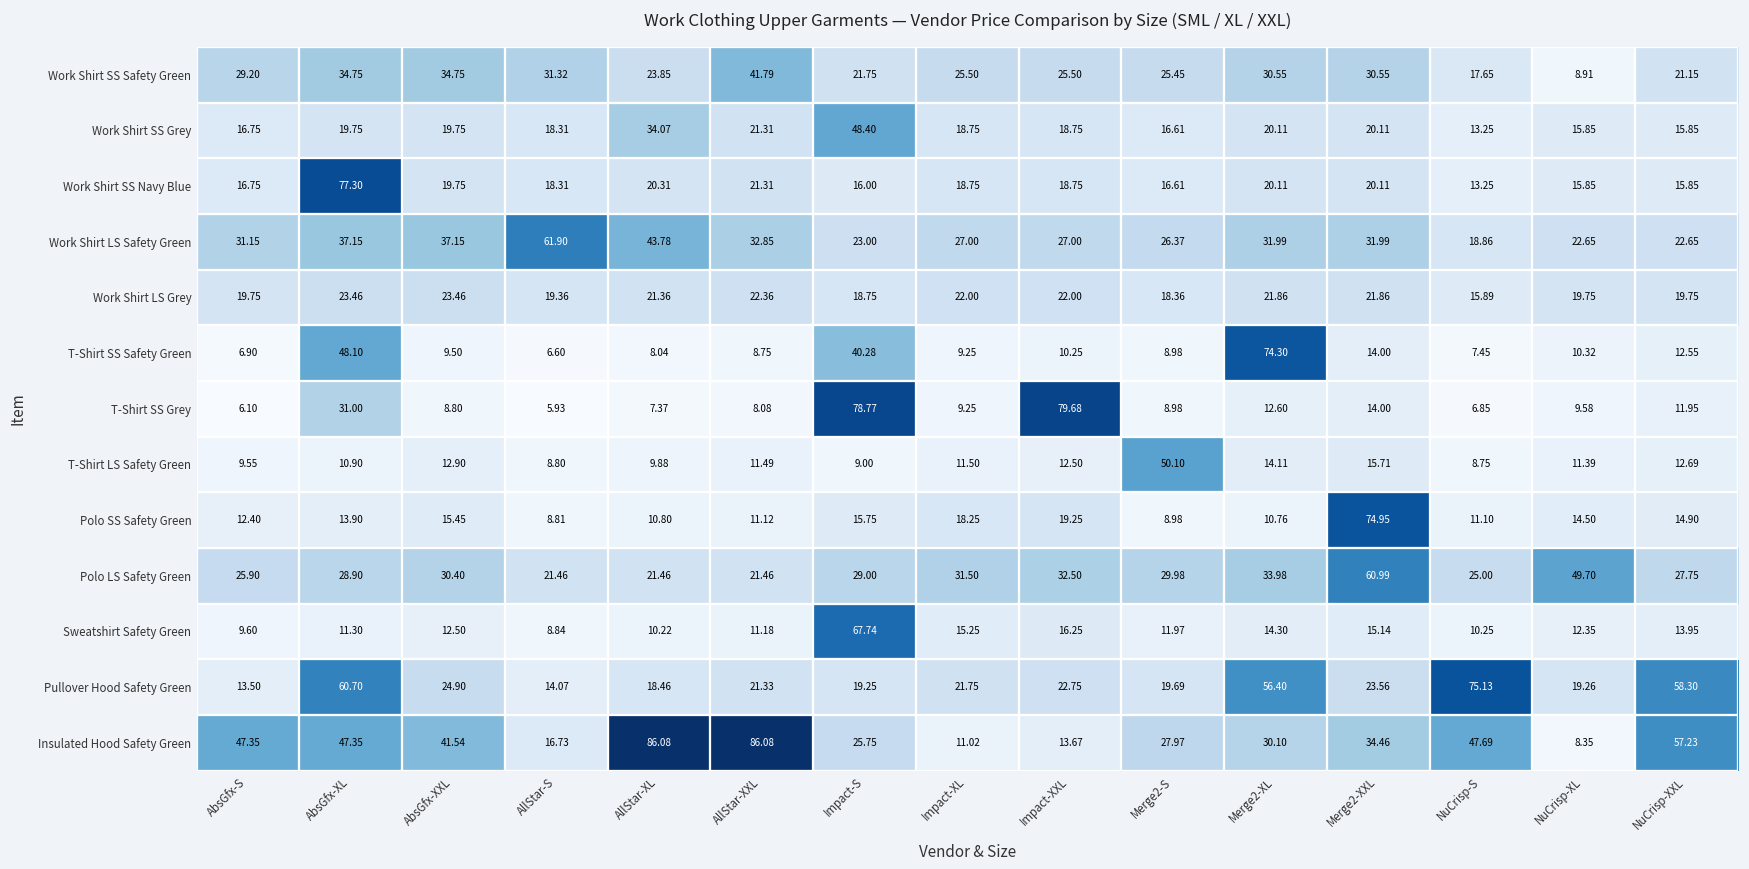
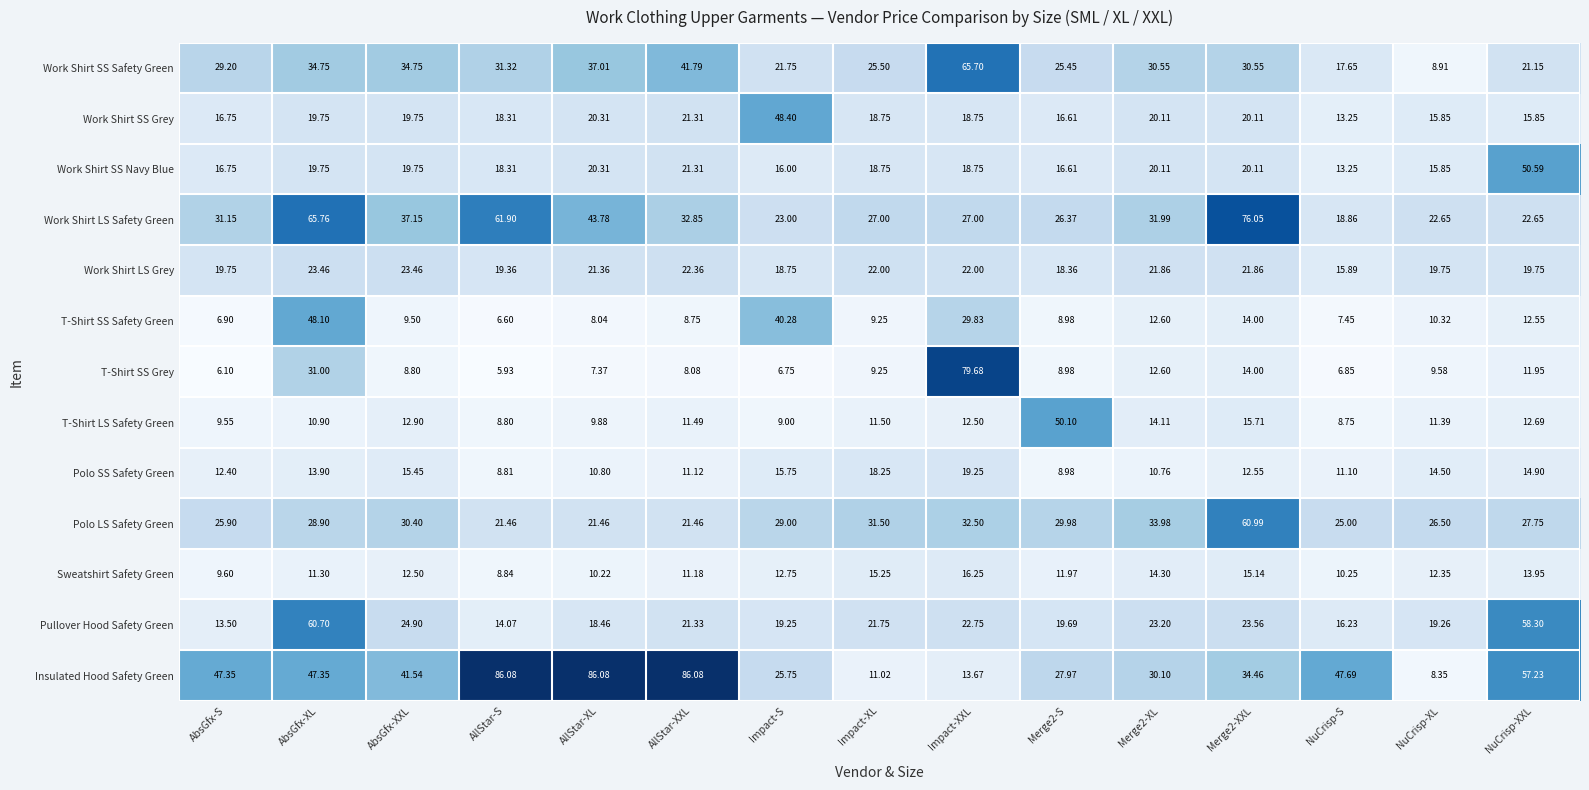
  {
    "Work Shirt SS Safety Green": {
      "AbsGfx-S": 29.20,
      "AbsGfx-XL": 34.75,
      "AbsGfx-XXL": 34.75,
      "AllStar-S": 31.32,
-     "AllStar-XL": 23.85,
+     "AllStar-XL": 37.01,
      "AllStar-XXL": 41.79,
      "Impact-S": 21.75,
      "Impact-XL": 25.50,
-     "Impact-XXL": 25.50,
+     "Impact-XXL": 65.70,
      "Merge2-S": 25.45,
      "Merge2-XL": 30.55,
      "Merge2-XXL": 30.55,
      "NuCrisp-S": 17.65,
      "NuCrisp-XL": 8.91,
      "NuCrisp-XXL": 21.15
    },
    "Work Shirt SS Grey": {
      "AbsGfx-S": 16.75,
      "AbsGfx-XL": 19.75,
      "AbsGfx-XXL": 19.75,
      "AllStar-S": 18.31,
-     "AllStar-XL": 34.07,
+     "AllStar-XL": 20.31,
      "AllStar-XXL": 21.31,
      "Impact-S": 48.40,
      "Impact-XL": 18.75,
      "Impact-XXL": 18.75,
      "Merge2-S": 16.61,
      "Merge2-XL": 20.11,
      "Merge2-XXL": 20.11,
      "NuCrisp-S": 13.25,
      "NuCrisp-XL": 15.85,
      "NuCrisp-XXL": 15.85
    },
    "Work Shirt SS Navy Blue": {
      "AbsGfx-S": 16.75,
-     "AbsGfx-XL": 77.30,
+     "AbsGfx-XL": 19.75,
      "AbsGfx-XXL": 19.75,
      "AllStar-S": 18.31,
      "AllStar-XL": 20.31,
      "AllStar-XXL": 21.31,
      "Impact-S": 16.00,
      "Impact-XL": 18.75,
      "Impact-XXL": 18.75,
      "Merge2-S": 16.61,
      "Merge2-XL": 20.11,
      "Merge2-XXL": 20.11,
      "NuCrisp-S": 13.25,
      "NuCrisp-XL": 15.85,
-     "NuCrisp-XXL": 15.85
+     "NuCrisp-XXL": 50.59
    },
    "Work Shirt LS Safety Green": {
      "AbsGfx-S": 31.15,
-     "AbsGfx-XL": 37.15,
+     "AbsGfx-XL": 65.76,
      "AbsGfx-XXL": 37.15,
      "AllStar-S": 61.90,
      "AllStar-XL": 43.78,
      "AllStar-XXL": 32.85,
      "Impact-S": 23.00,
      "Impact-XL": 27.00,
      "Impact-XXL": 27.00,
      "Merge2-S": 26.37,
      "Merge2-XL": 31.99,
-     "Merge2-XXL": 31.99,
+     "Merge2-XXL": 76.05,
      "NuCrisp-S": 18.86,
      "NuCrisp-XL": 22.65,
      "NuCrisp-XXL": 22.65
    },
    "Work Shirt LS Grey": {
      "AbsGfx-S": 19.75,
      "AbsGfx-XL": 23.46,
      "AbsGfx-XXL": 23.46,
      "AllStar-S": 19.36,
      "AllStar-XL": 21.36,
      "AllStar-XXL": 22.36,
      "Impact-S": 18.75,
      "Impact-XL": 22.00,
      "Impact-XXL": 22.00,
      "Merge2-S": 18.36,
      "Merge2-XL": 21.86,
      "Merge2-XXL": 21.86,
      "NuCrisp-S": 15.89,
      "NuCrisp-XL": 19.75,
      "NuCrisp-XXL": 19.75
    },
    "T-Shirt SS Safety Green": {
      "AbsGfx-S": 6.90,
      "AbsGfx-XL": 48.10,
      "AbsGfx-XXL": 9.50,
      "AllStar-S": 6.60,
      "AllStar-XL": 8.04,
      "AllStar-XXL": 8.75,
      "Impact-S": 40.28,
      "Impact-XL": 9.25,
-     "Impact-XXL": 10.25,
+     "Impact-XXL": 29.83,
      "Merge2-S": 8.98,
-     "Merge2-XL": 74.30,
+     "Merge2-XL": 12.60,
      "Merge2-XXL": 14.00,
      "NuCrisp-S": 7.45,
      "NuCrisp-XL": 10.32,
      "NuCrisp-XXL": 12.55
    },
    "T-Shirt SS Grey": {
      "AbsGfx-S": 6.10,
      "AbsGfx-XL": 31.00,
      "AbsGfx-XXL": 8.80,
      "AllStar-S": 5.93,
      "AllStar-XL": 7.37,
      "AllStar-XXL": 8.08,
-     "Impact-S": 78.77,
+     "Impact-S": 6.75,
      "Impact-XL": 9.25,
      "Impact-XXL": 79.68,
      "Merge2-S": 8.98,
      "Merge2-XL": 12.60,
      "Merge2-XXL": 14.00,
      "NuCrisp-S": 6.85,
      "NuCrisp-XL": 9.58,
      "NuCrisp-XXL": 11.95
    },
    "T-Shirt LS Safety Green": {
      "AbsGfx-S": 9.55,
      "AbsGfx-XL": 10.90,
      "AbsGfx-XXL": 12.90,
      "AllStar-S": 8.80,
      "AllStar-XL": 9.88,
      "AllStar-XXL": 11.49,
      "Impact-S": 9.00,
      "Impact-XL": 11.50,
      "Impact-XXL": 12.50,
      "Merge2-S": 50.10,
      "Merge2-XL": 14.11,
      "Merge2-XXL": 15.71,
      "NuCrisp-S": 8.75,
      "NuCrisp-XL": 11.39,
      "NuCrisp-XXL": 12.69
    },
    "Polo SS Safety Green": {
      "AbsGfx-S": 12.40,
      "AbsGfx-XL": 13.90,
      "AbsGfx-XXL": 15.45,
      "AllStar-S": 8.81,
      "AllStar-XL": 10.80,
      "AllStar-XXL": 11.12,
      "Impact-S": 15.75,
      "Impact-XL": 18.25,
      "Impact-XXL": 19.25,
      "Merge2-S": 8.98,
      "Merge2-XL": 10.76,
-     "Merge2-XXL": 74.95,
+     "Merge2-XXL": 12.55,
      "NuCrisp-S": 11.10,
      "NuCrisp-XL": 14.50,
      "NuCrisp-XXL": 14.90
    },
    "Polo LS Safety Green": {
      "AbsGfx-S": 25.90,
      "AbsGfx-XL": 28.90,
      "AbsGfx-XXL": 30.40,
      "AllStar-S": 21.46,
      "AllStar-XL": 21.46,
      "AllStar-XXL": 21.46,
      "Impact-S": 29.00,
      "Impact-XL": 31.50,
      "Impact-XXL": 32.50,
      "Merge2-S": 29.98,
      "Merge2-XL": 33.98,
      "Merge2-XXL": 60.99,
      "NuCrisp-S": 25.00,
-     "NuCrisp-XL": 49.70,
+     "NuCrisp-XL": 26.50,
      "NuCrisp-XXL": 27.75
    },
    "Sweatshirt Safety Green": {
      "AbsGfx-S": 9.60,
      "AbsGfx-XL": 11.30,
      "AbsGfx-XXL": 12.50,
      "AllStar-S": 8.84,
      "AllStar-XL": 10.22,
      "AllStar-XXL": 11.18,
-     "Impact-S": 67.74,
+     "Impact-S": 12.75,
      "Impact-XL": 15.25,
      "Impact-XXL": 16.25,
      "Merge2-S": 11.97,
      "Merge2-XL": 14.30,
      "Merge2-XXL": 15.14,
      "NuCrisp-S": 10.25,
      "NuCrisp-XL": 12.35,
      "NuCrisp-XXL": 13.95
    },
    "Pullover Hood Safety Green": {
      "AbsGfx-S": 13.50,
      "AbsGfx-XL": 60.70,
      "AbsGfx-XXL": 24.90,
      "AllStar-S": 14.07,
      "AllStar-XL": 18.46,
      "AllStar-XXL": 21.33,
      "Impact-S": 19.25,
      "Impact-XL": 21.75,
      "Impact-XXL": 22.75,
      "Merge2-S": 19.69,
-     "Merge2-XL": 56.40,
+     "Merge2-XL": 23.20,
      "Merge2-XXL": 23.56,
-     "NuCrisp-S": 75.13,
+     "NuCrisp-S": 16.23,
      "NuCrisp-XL": 19.26,
      "NuCrisp-XXL": 58.30
    },
    "Insulated Hood Safety Green": {
      "AbsGfx-S": 47.35,
      "AbsGfx-XL": 47.35,
      "AbsGfx-XXL": 41.54,
-     "AllStar-S": 16.73,
+     "AllStar-S": 86.08,
      "AllStar-XL": 86.08,
      "AllStar-XXL": 86.08,
      "Impact-S": 25.75,
      "Impact-XL": 11.02,
      "Impact-XXL": 13.67,
      "Merge2-S": 27.97,
      "Merge2-XL": 30.10,
      "Merge2-XXL": 34.46,
      "NuCrisp-S": 47.69,
      "NuCrisp-XL": 8.35,
      "NuCrisp-XXL": 57.23
    }
  }
